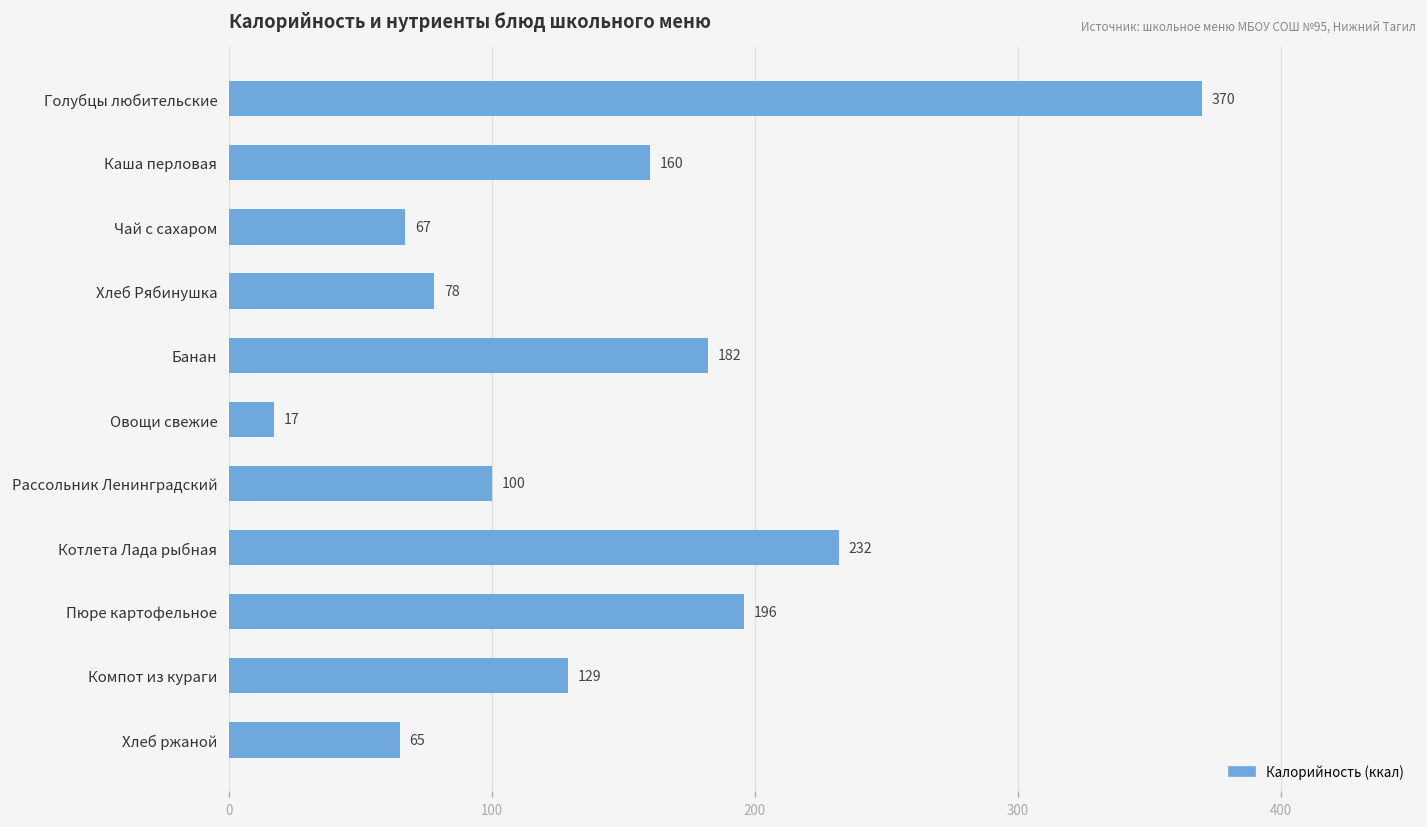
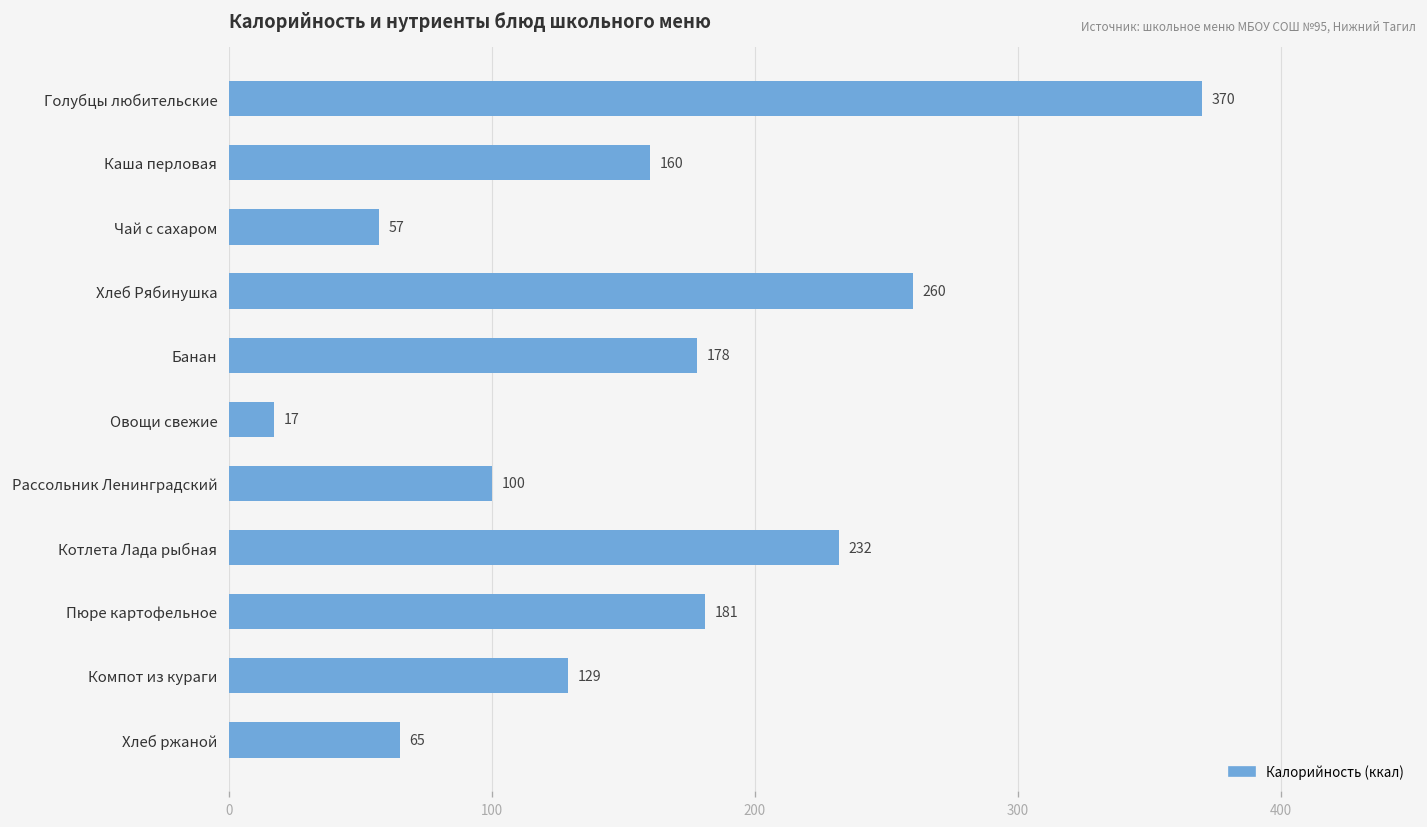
  {
    "Голубцы любительские": 370,
    "Каша перловая": 160,
-   "Чай с сахаром": 67,
-   "Хлеб Рябинушка": 78,
-   "Банан": 182,
+   "Чай с сахаром": 57,
+   "Хлеб Рябинушка": 260,
+   "Банан": 178,
    "Овощи свежие": 17,
    "Рассольник Ленинградский": 100,
    "Котлета Лада рыбная": 232,
-   "Пюре картофельное": 196,
+   "Пюре картофельное": 181,
    "Компот из кураги": 129,
    "Хлеб ржаной": 65
  }
